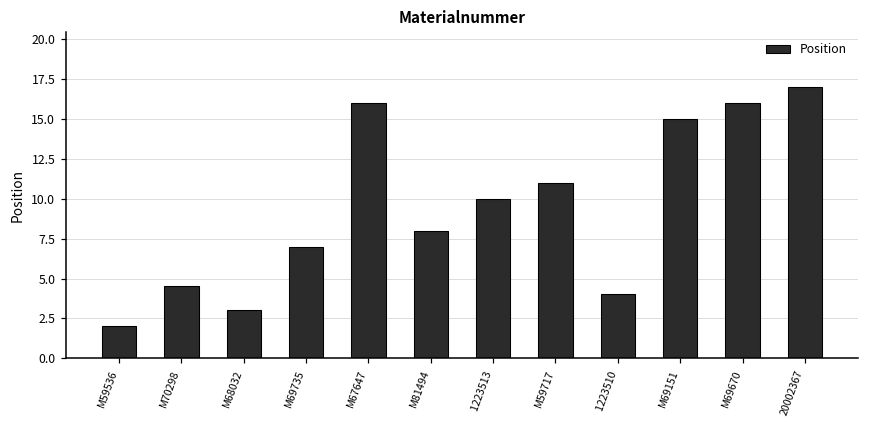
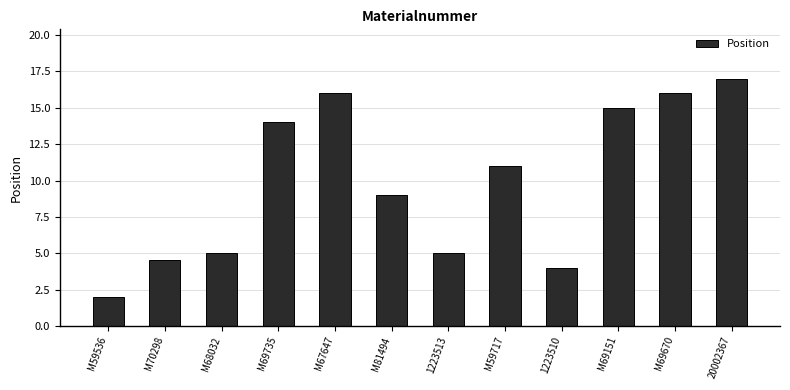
  {
    "M59536": 2,
    "M70298": 4.5,
-   "M68032": 3,
-   "M69735": 7,
+   "M68032": 5,
+   "M69735": 14,
    "M67647": 16,
-   "M81494": 8,
-   "1223513": 10,
+   "M81494": 9,
+   "1223513": 5,
    "M59717": 11,
    "1223510": 4,
    "M69151": 15,
    "M69670": 16,
    "20002367": 17
  }
